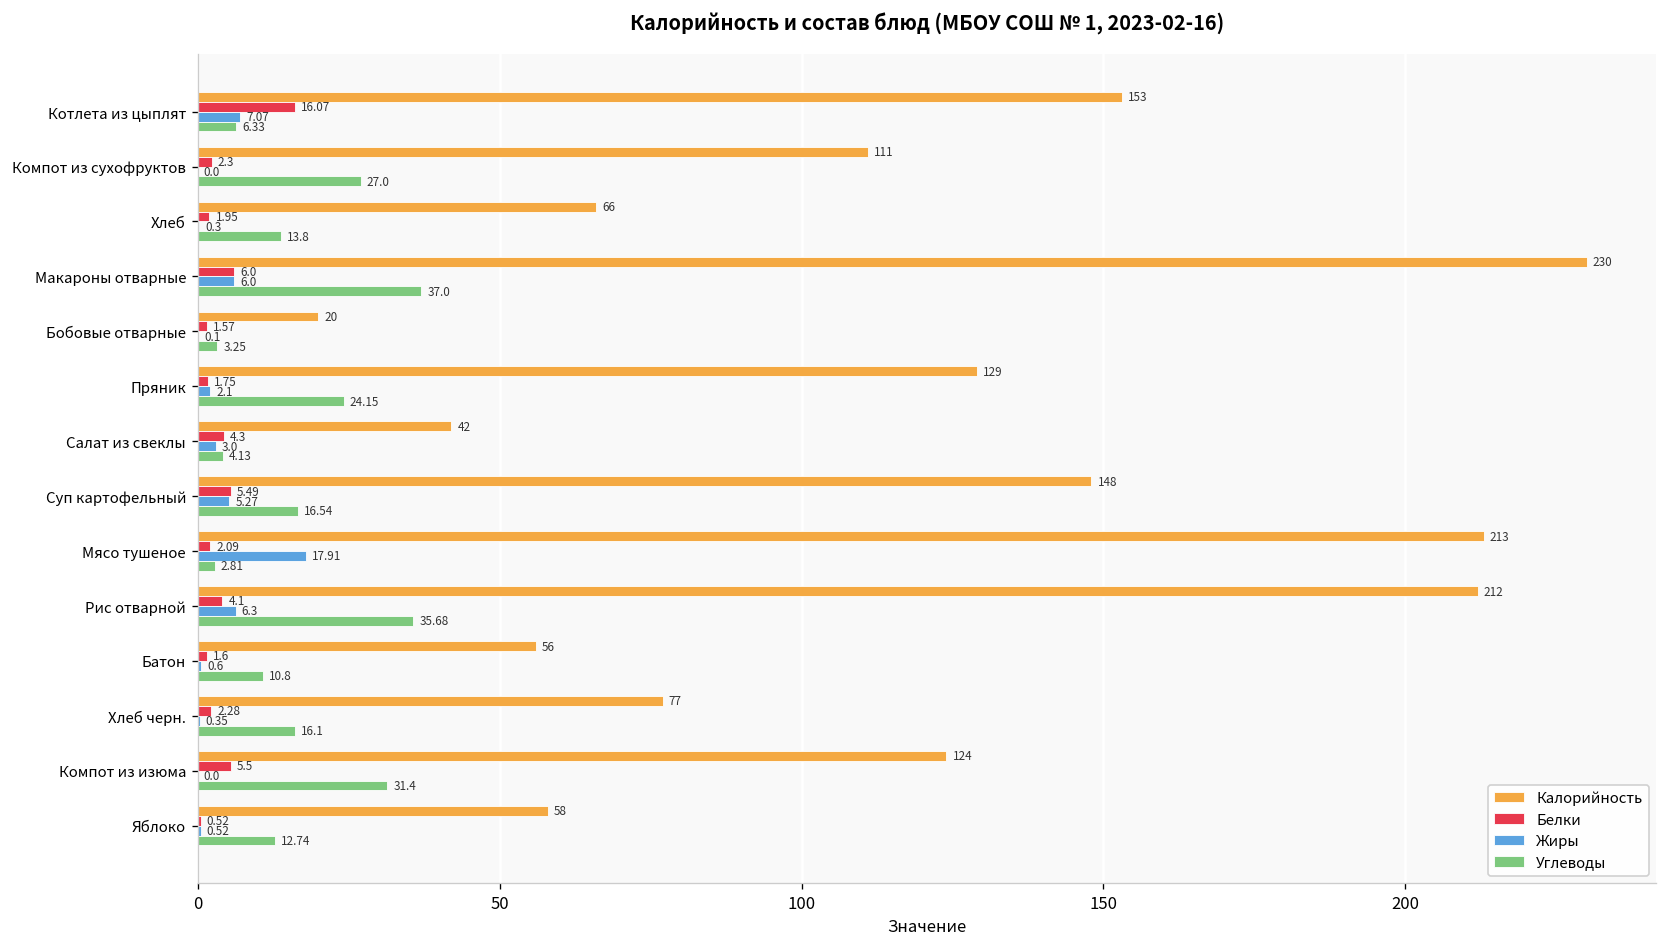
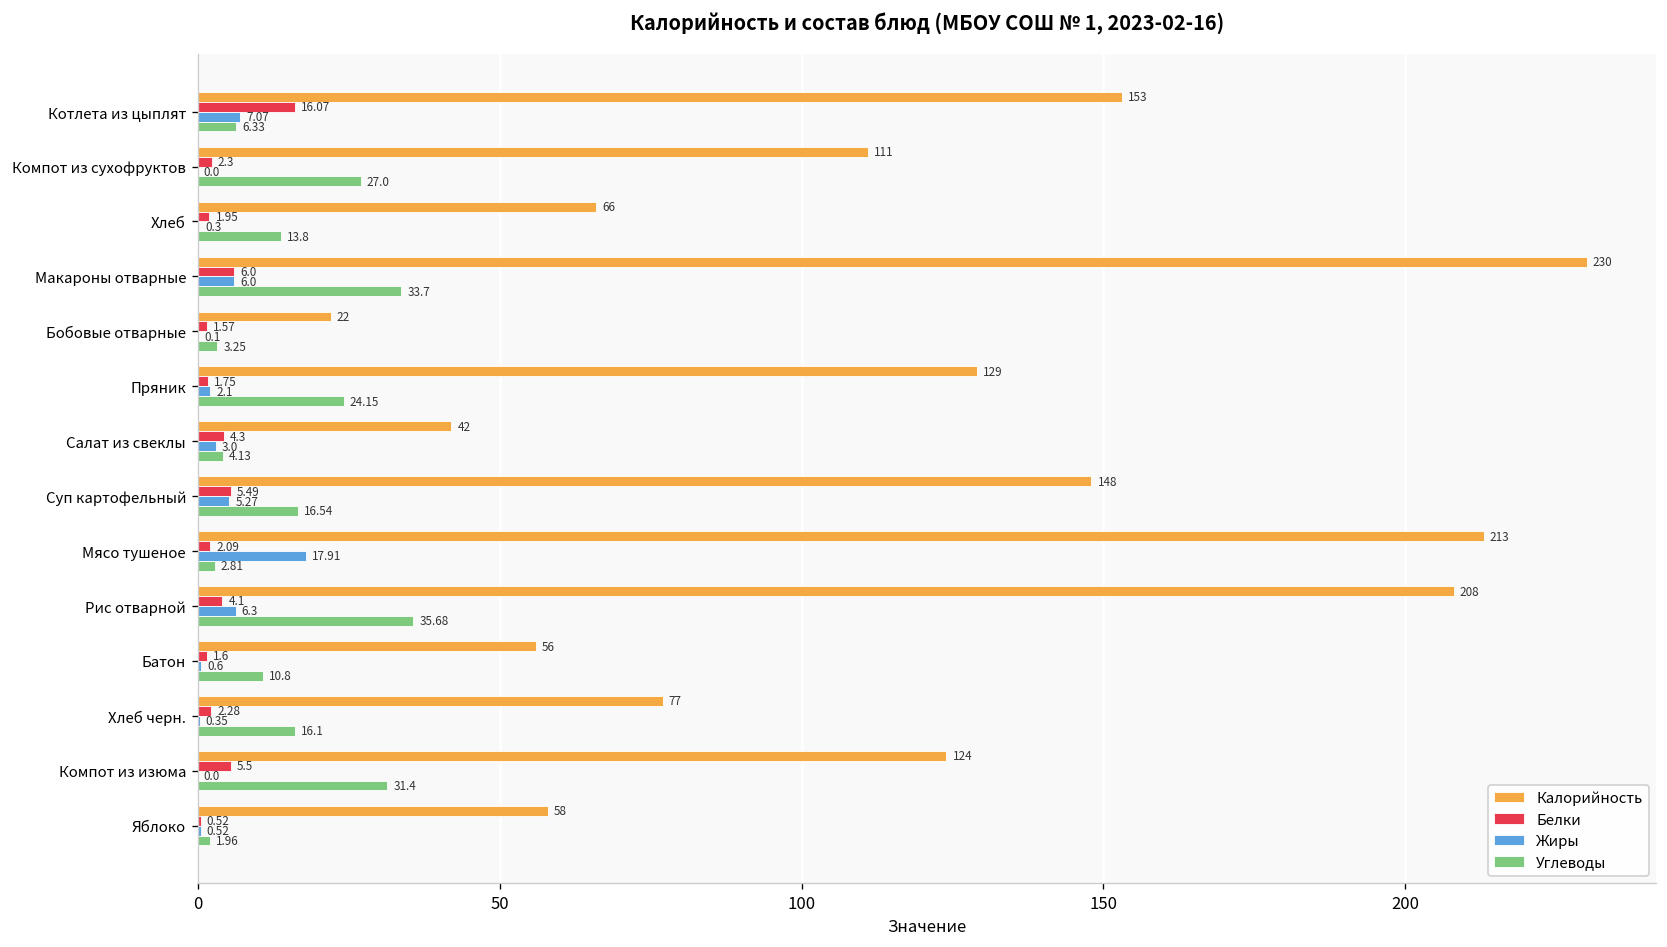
  {
    "Калорийность": {
      "Котлета из цыплят": 153,
      "Компот из сухофруктов": 111,
      "Хлеб": 66,
      "Макароны отварные": 230,
-     "Бобовые отварные": 20,
+     "Бобовые отварные": 22,
      "Пряник": 129,
      "Салат из свеклы": 42,
      "Суп картофельный": 148,
      "Мясо тушеное": 213,
-     "Рис отварной": 212,
+     "Рис отварной": 208,
      "Батон": 56,
      "Хлеб черн.": 77,
      "Компот из изюма": 124,
      "Яблоко": 58
    },
    "Белки": {
      "Котлета из цыплят": 16.07,
      "Компот из сухофруктов": 2.3,
      "Хлеб": 1.95,
      "Бобовые отварные": 1.57,
      "Пряник": 1.75,
      "Салат из свеклы": 4.3,
      "Мясо тушеное": 2.09,
      "Рис отварной": 4.1,
      "Батон": 1.6,
      "Хлеб черн.": 2.28,
      "Компот из изюма": 5.5
    },
    "Жиры": {
      "Котлета из цыплят": 7.07,
      "Компот из сухофруктов": 0.0,
      "Хлеб": 0.3,
      "Бобовые отварные": 0.1,
      "Салат из свеклы": 3.0,
      "Мясо тушеное": 17.91,
      "Рис отварной": 6.3,
      "Батон": 0.6,
      "Хлеб черн.": 0.35,
      "Компот из изюма": 0.0
    },
    "Углеводы": {
      "Котлета из цыплят": 6.33,
      "Компот из сухофруктов": 27.0,
      "Хлеб": 13.8,
-     "Макароны отварные": 37.0,
+     "Макароны отварные": 33.7,
      "Бобовые отварные": 3.25,
      "Пряник": 24.15,
      "Салат из свеклы": 4.13,
      "Суп картофельный": 16.54,
      "Мясо тушеное": 2.81,
      "Рис отварной": 35.68,
      "Батон": 10.8,
      "Хлеб черн.": 16.1,
      "Компот из изюма": 31.4,
-     "Яблоко": 12.74
+     "Яблоко": 1.96
    }
  }
